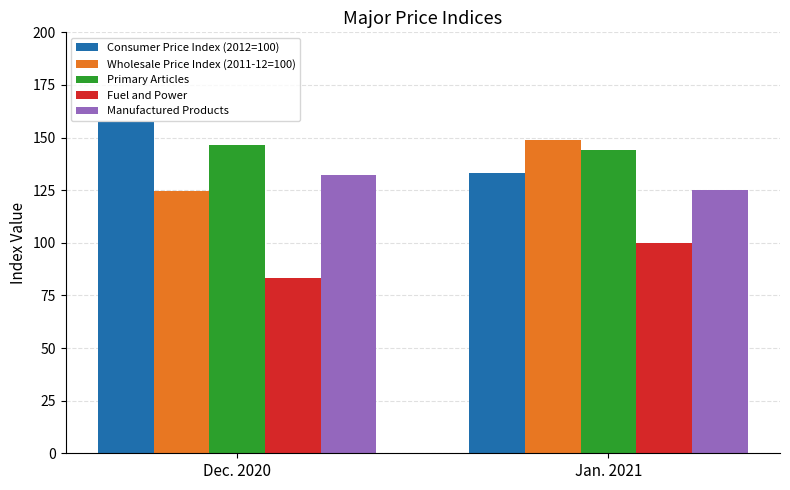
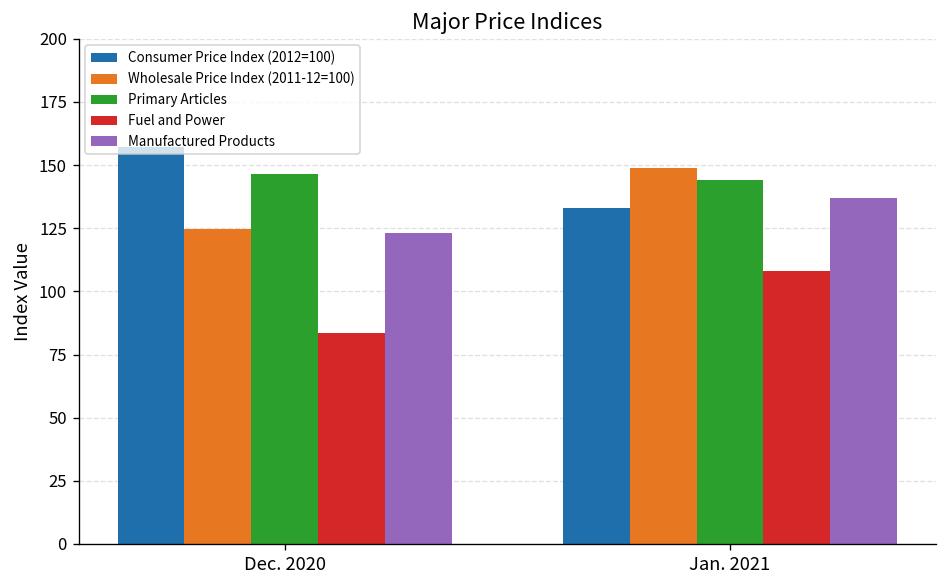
  {
    "Consumer Price Index (2012=100)": {
      "Dec. 2020": 157,
      "Jan. 2021": 133
    },
    "Wholesale Price Index (2011-12=100)": {
      "Dec. 2020": 125,
      "Jan. 2021": 149
    },
    "Primary Articles": {
      "Dec. 2020": 147,
      "Jan. 2021": 144
    },
    "Fuel and Power": {
      "Dec. 2020": 83,
-     "Jan. 2021": 100
+     "Jan. 2021": 108
    },
    "Manufactured Products": {
-     "Dec. 2020": 132,
-     "Jan. 2021": 125
+     "Dec. 2020": 123,
+     "Jan. 2021": 137
    }
  }
